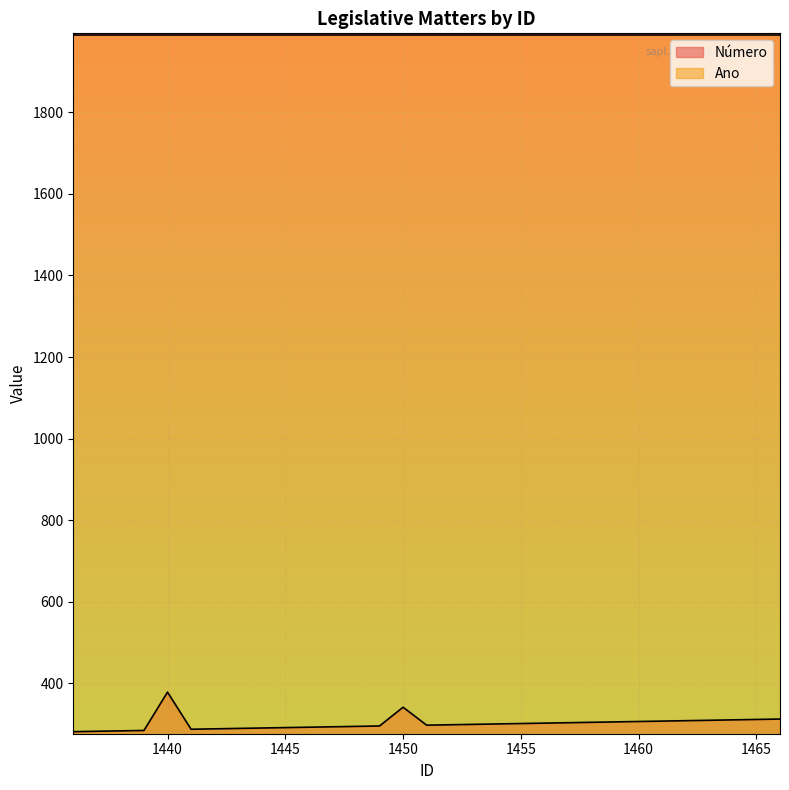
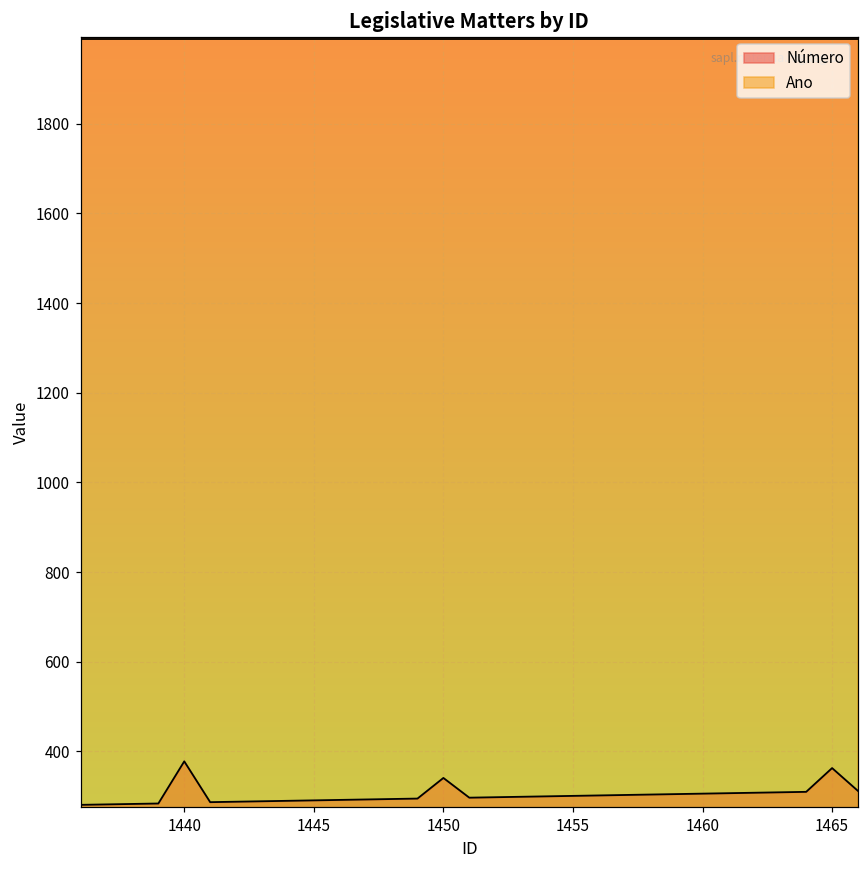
  {
    "Número": {
      "1440": 380,
      "1445": 290,
      "1450": 340,
      "1455": 300,
      "1460": 310,
-     "1465": 310
+     "1465": 360
    },
    "Ano": {
      "1440": 1990,
      "1445": 1990,
      "1450": 1990,
      "1455": 1990,
      "1460": 1990,
      "1465": 1990
    }
  }
